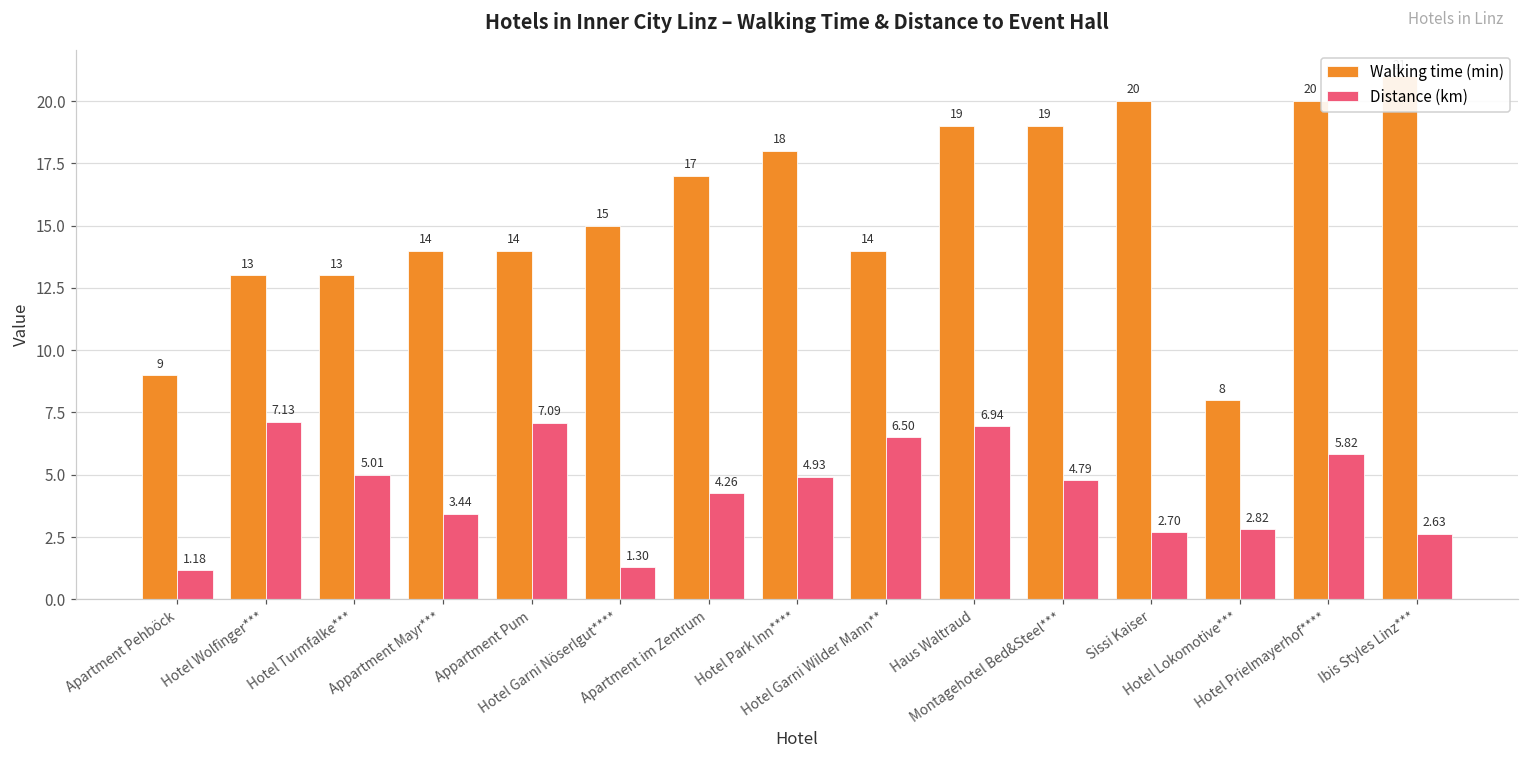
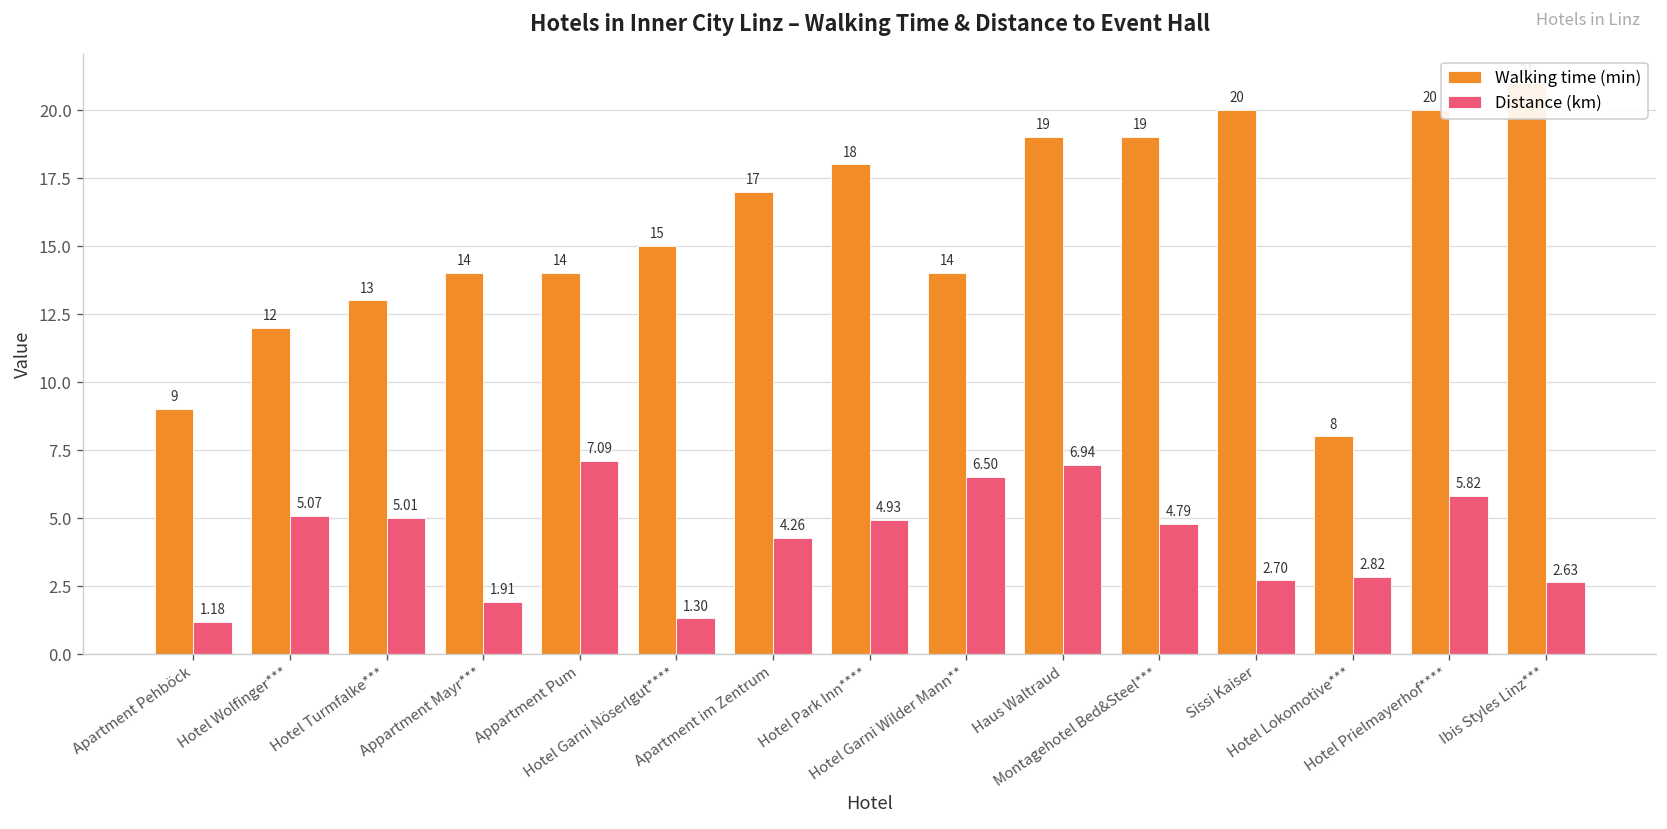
  {
    "Walking time (min)": {
      "Apartment Pehböck": 9,
-     "Hotel Wolfinger***": 13,
+     "Hotel Wolfinger***": 12,
      "Hotel Turmfalke***": 13,
      "Appartment Mayr***": 14,
      "Appartment Pum": 14,
      "Hotel Garni Nöserlgut****": 15,
      "Apartment im Zentrum": 17,
      "Hotel Park Inn****": 18,
      "Hotel Garni Wilder Mann**": 14,
      "Haus Waltraud": 19,
      "Montagehotel Bed&Steel***": 19,
      "Sissi Kaiser": 20,
      "Hotel Lokomotive***": 8,
      "Hotel Prielmayerhof****": 20
    },
    "Distance (km)": {
      "Apartment Pehböck": 1.18,
-     "Hotel Wolfinger***": 7.13,
+     "Hotel Wolfinger***": 5.07,
      "Hotel Turmfalke***": 5.01,
-     "Appartment Mayr***": 3.44,
+     "Appartment Mayr***": 1.91,
      "Appartment Pum": 7.09,
      "Hotel Garni Nöserlgut****": 1.30,
      "Apartment im Zentrum": 4.26,
      "Hotel Park Inn****": 4.93,
      "Hotel Garni Wilder Mann**": 6.50,
      "Haus Waltraud": 6.94,
      "Montagehotel Bed&Steel***": 4.79,
      "Sissi Kaiser": 2.70,
      "Hotel Lokomotive***": 2.82,
      "Hotel Prielmayerhof****": 5.82,
      "Ibis Styles Linz***": 2.63
    }
  }
